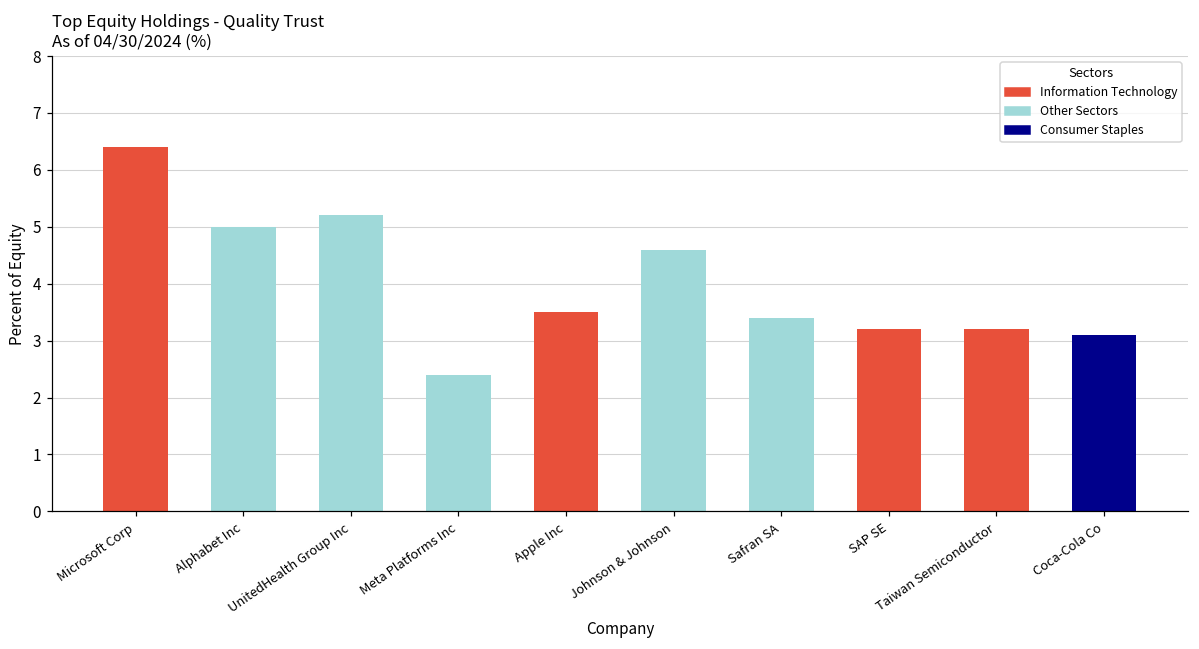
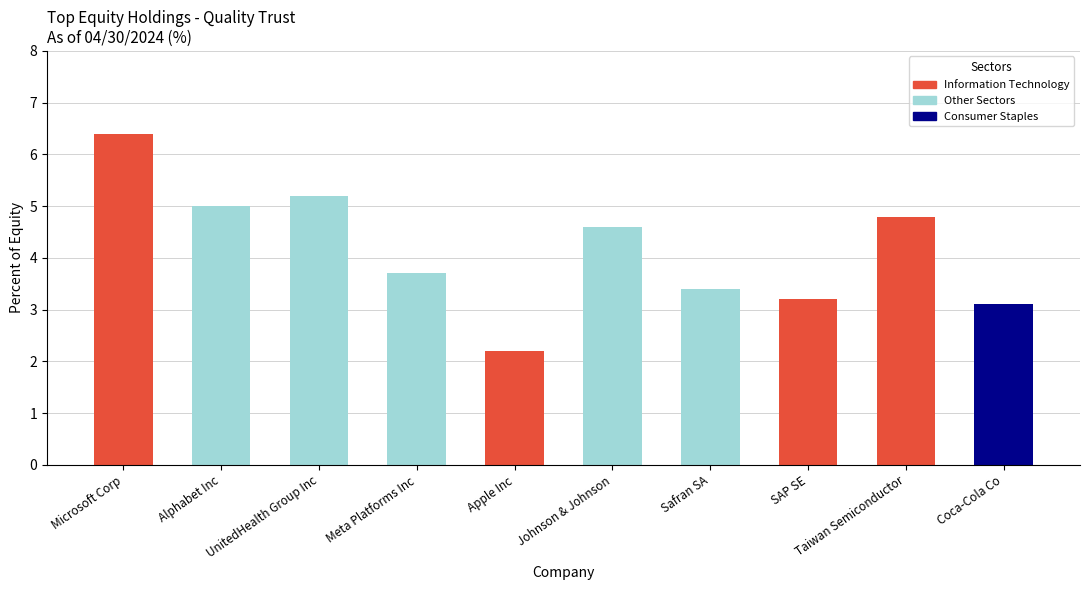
  {
    "Microsoft Corp": 6.4,
    "Alphabet Inc": 5.0,
    "UnitedHealth Group Inc": 5.2,
-   "Meta Platforms Inc": 2.4,
-   "Apple Inc": 3.5,
+   "Meta Platforms Inc": 3.7,
+   "Apple Inc": 2.2,
    "Johnson & Johnson": 4.6,
    "Safran SA": 3.4,
    "SAP SE": 3.2,
-   "Taiwan Semiconductor": 3.2,
+   "Taiwan Semiconductor": 4.8,
    "Coca-Cola Co": 3.1
  }
